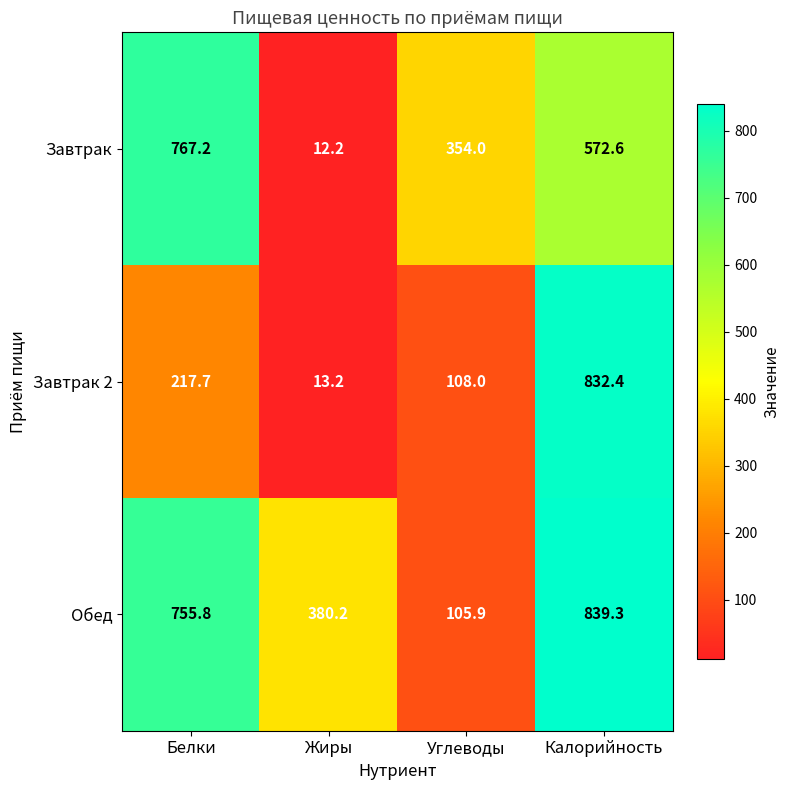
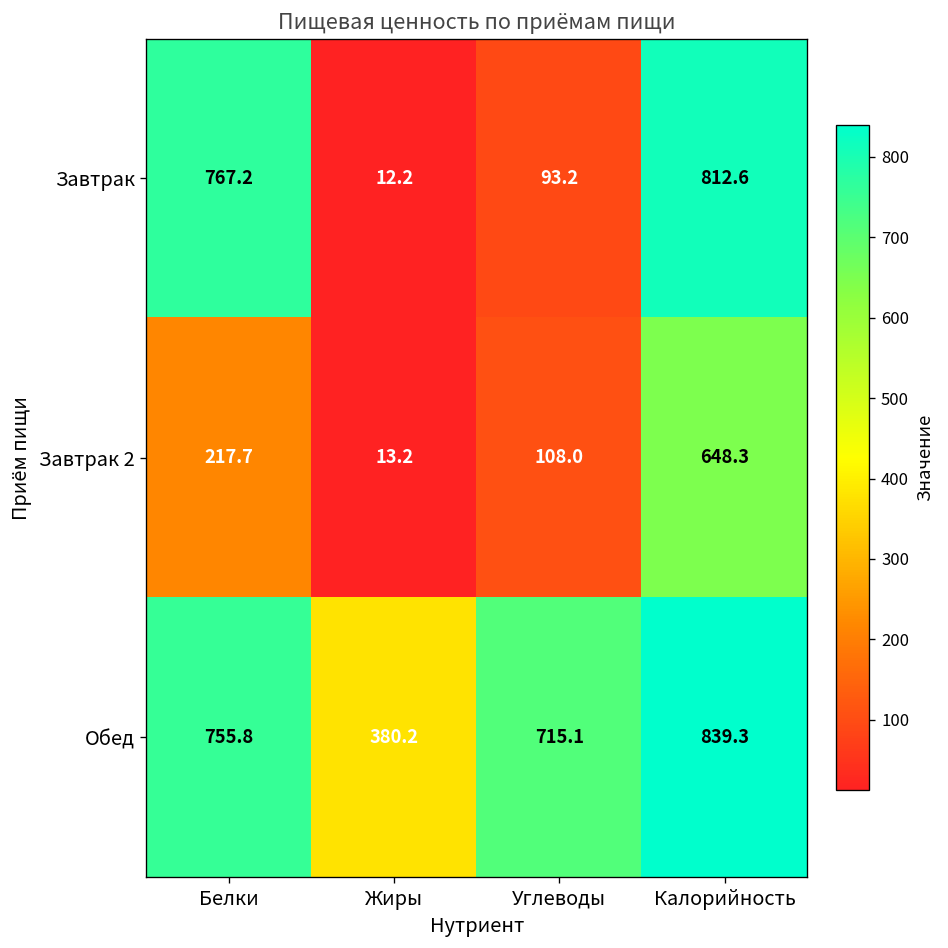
  {
    "Завтрак": {
      "Белки": 767.2,
      "Жиры": 12.2,
-     "Углеводы": 354.0,
-     "Калорийность": 572.6
+     "Углеводы": 93.2,
+     "Калорийность": 812.6
    },
    "Завтрак 2": {
      "Белки": 217.7,
      "Жиры": 13.2,
      "Углеводы": 108.0,
-     "Калорийность": 832.4
+     "Калорийность": 648.3
    },
    "Обед": {
      "Белки": 755.8,
      "Жиры": 380.2,
-     "Углеводы": 105.9,
+     "Углеводы": 715.1,
      "Калорийность": 839.3
    }
  }
